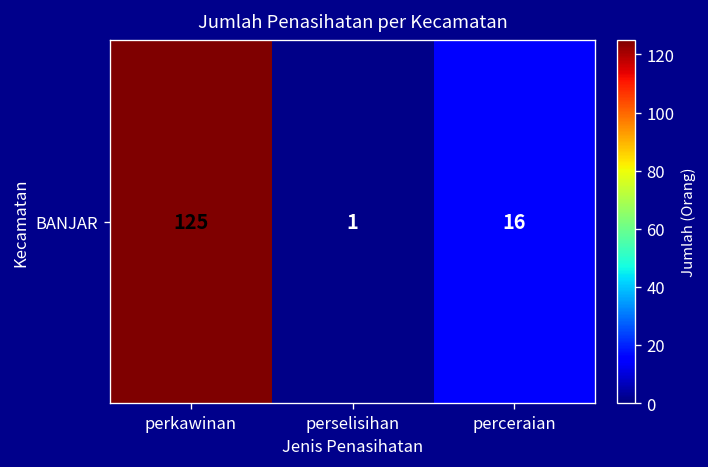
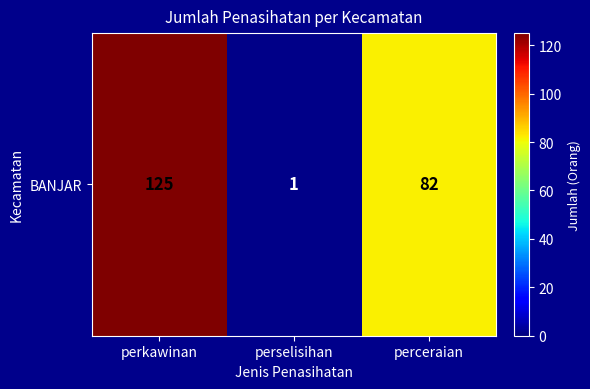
  {
    "BANJAR": {
      "perkawinan": 125,
      "perselisihan": 1,
-     "perceraian": 16
+     "perceraian": 82
    }
  }
